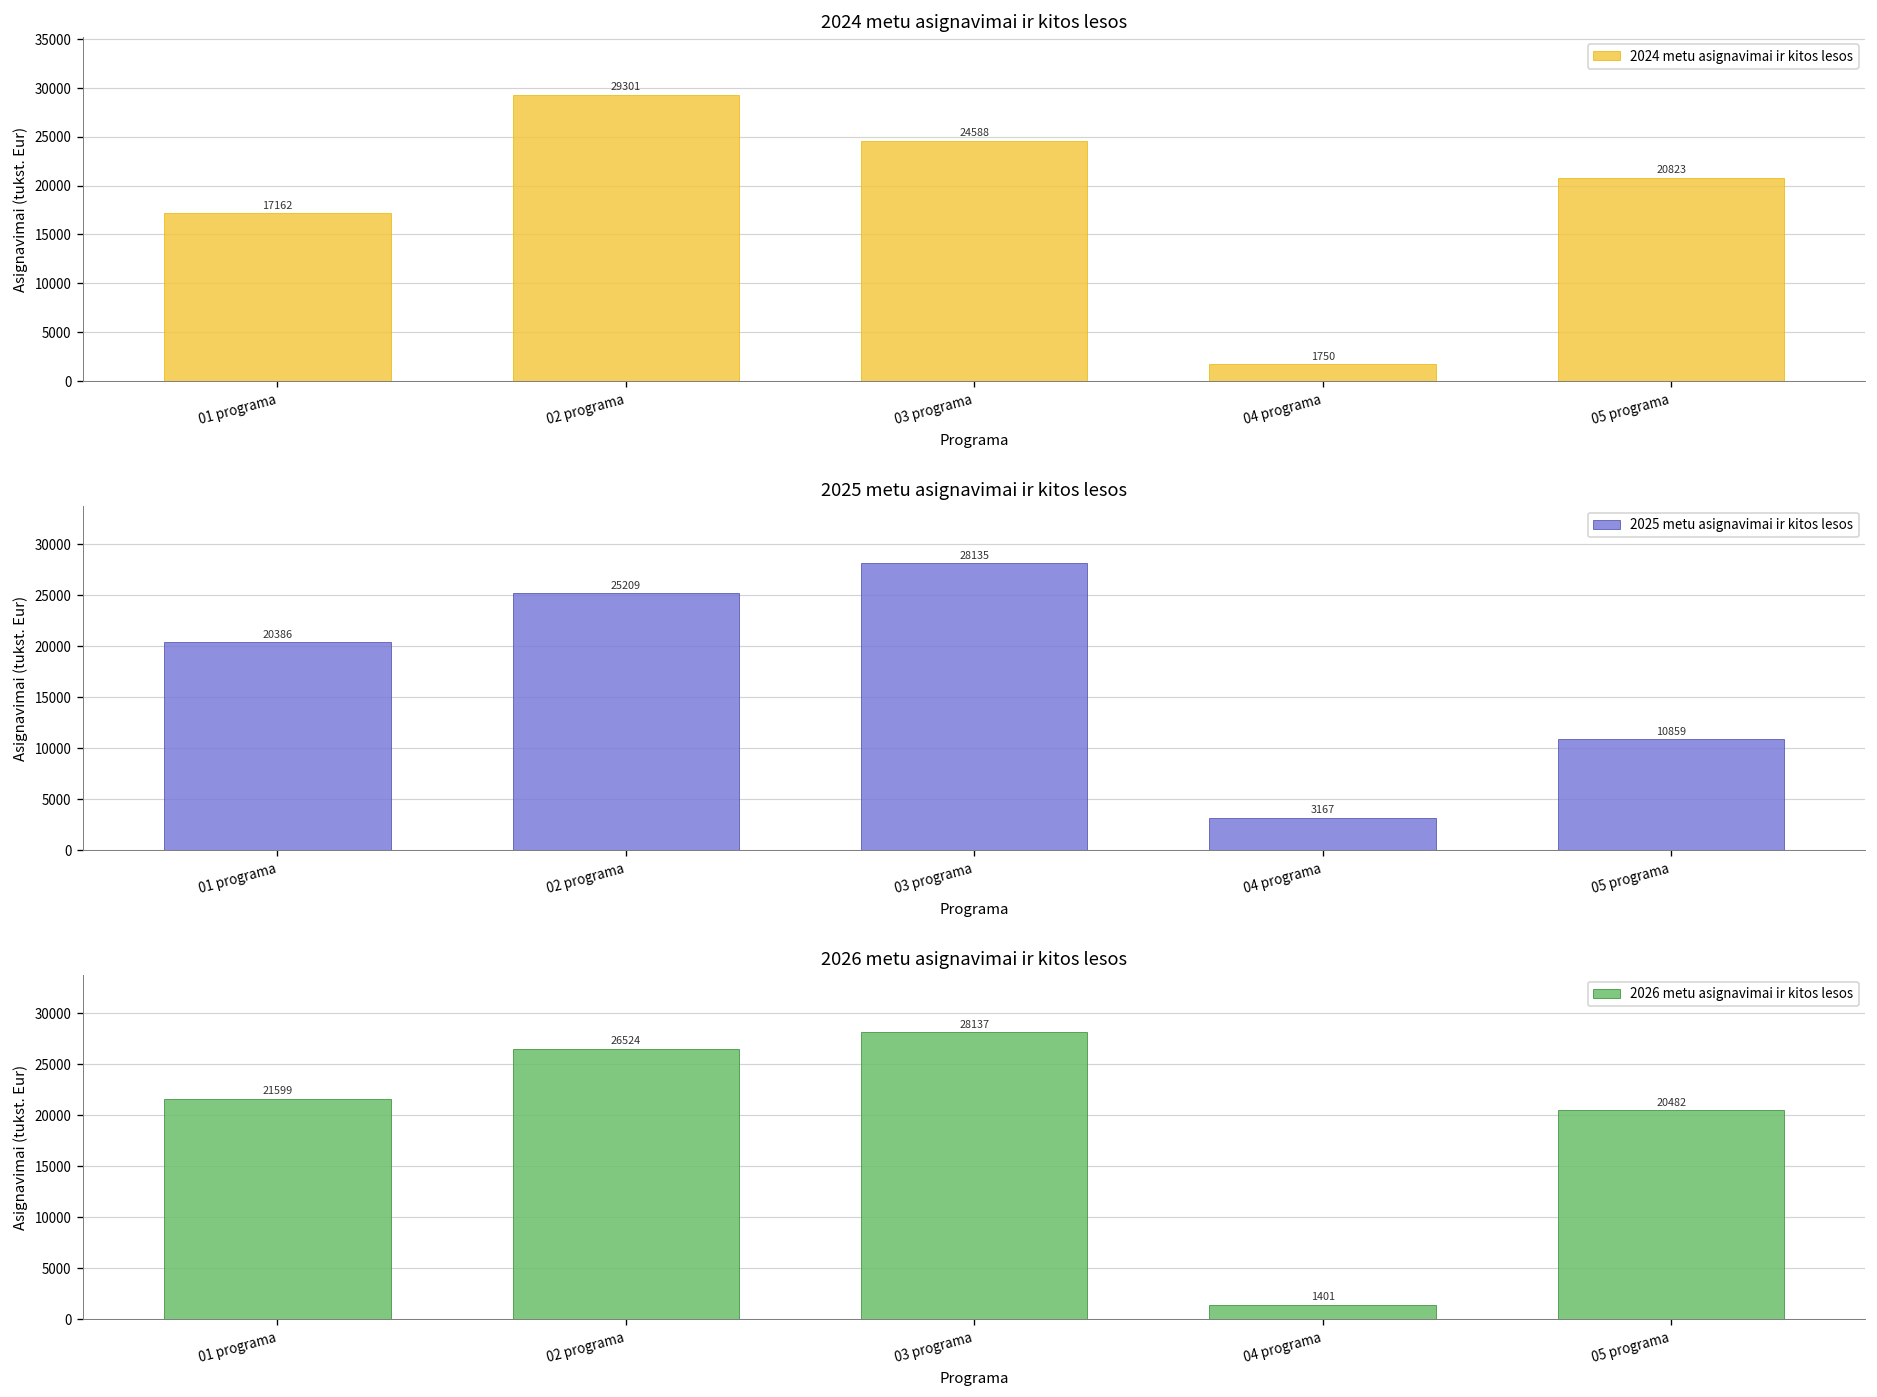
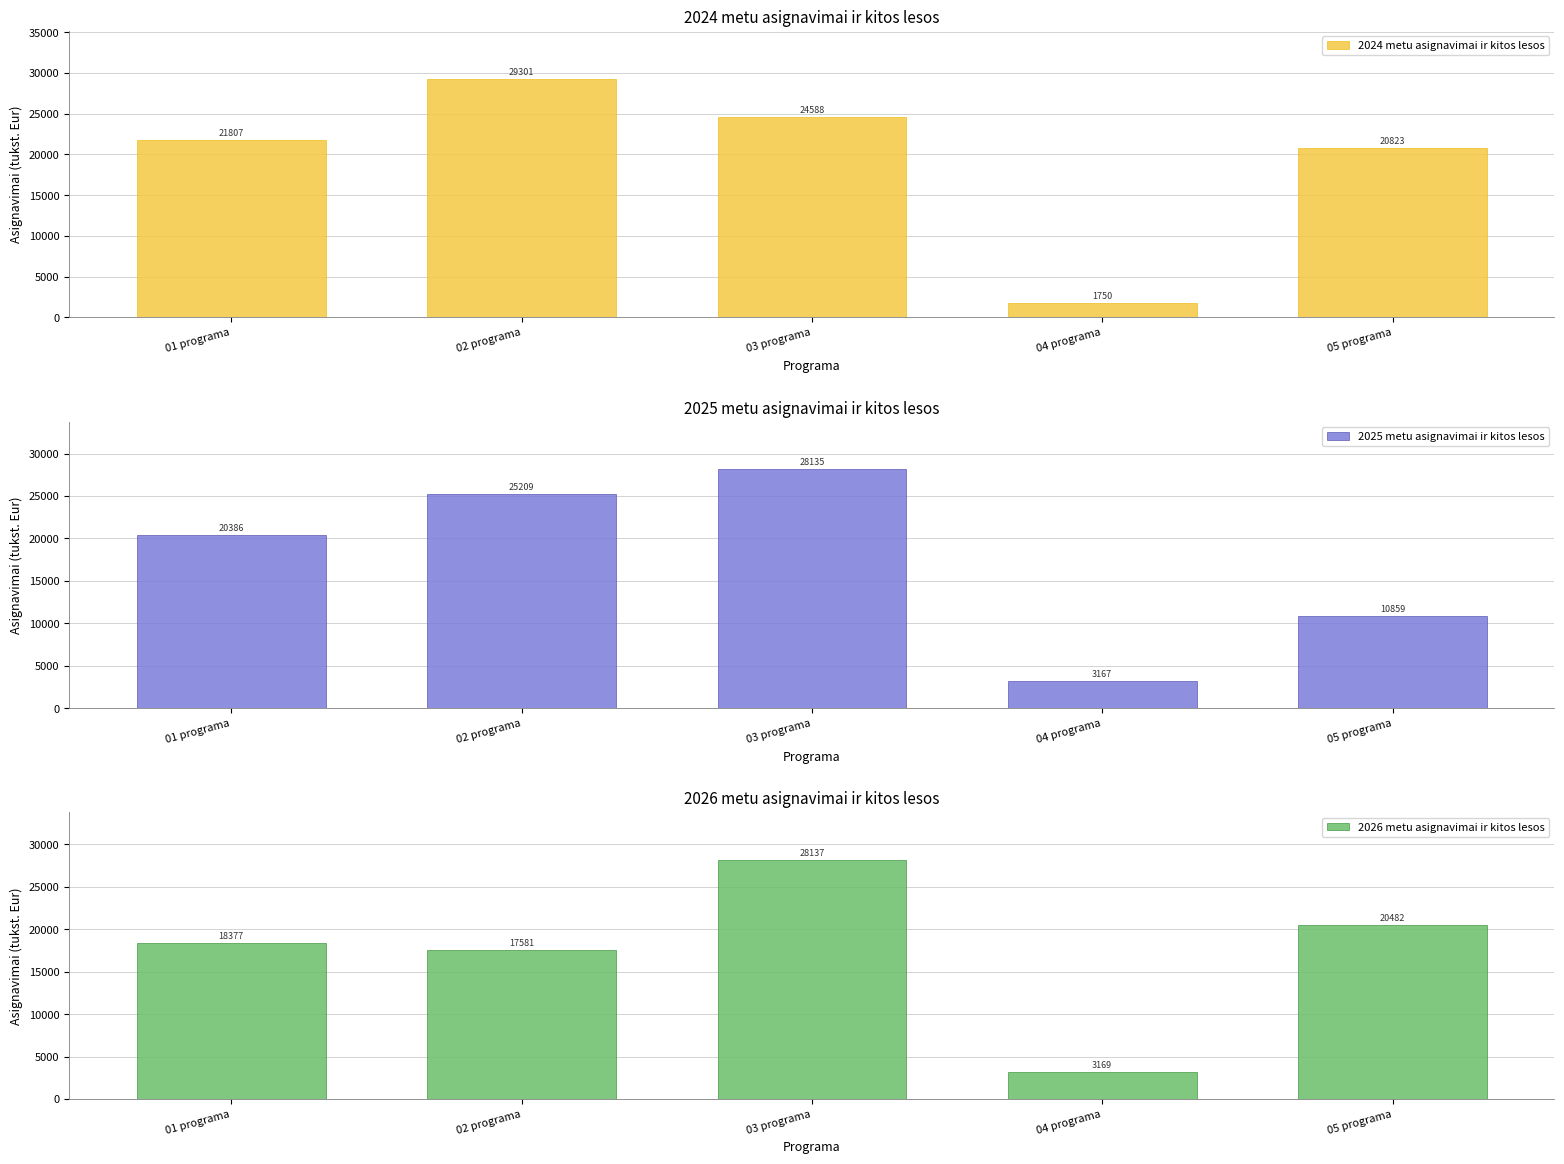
  {
    "2024 metu asignavimai ir kitos lesos": {
-     "01 programa": 17162,
+     "01 programa": 21807,
      "02 programa": 29301,
      "03 programa": 24588,
      "04 programa": 1750,
      "05 programa": 20823
    },
    "2025 metu asignavimai ir kitos lesos": {
      "01 programa": 20386,
      "02 programa": 25209,
      "03 programa": 28135,
      "04 programa": 3167,
      "05 programa": 10859
    },
    "2026 metu asignavimai ir kitos lesos": {
-     "01 programa": 21599,
-     "02 programa": 26524,
+     "01 programa": 18377,
+     "02 programa": 17581,
      "03 programa": 28137,
-     "04 programa": 1401,
+     "04 programa": 3169,
      "05 programa": 20482
    }
  }
